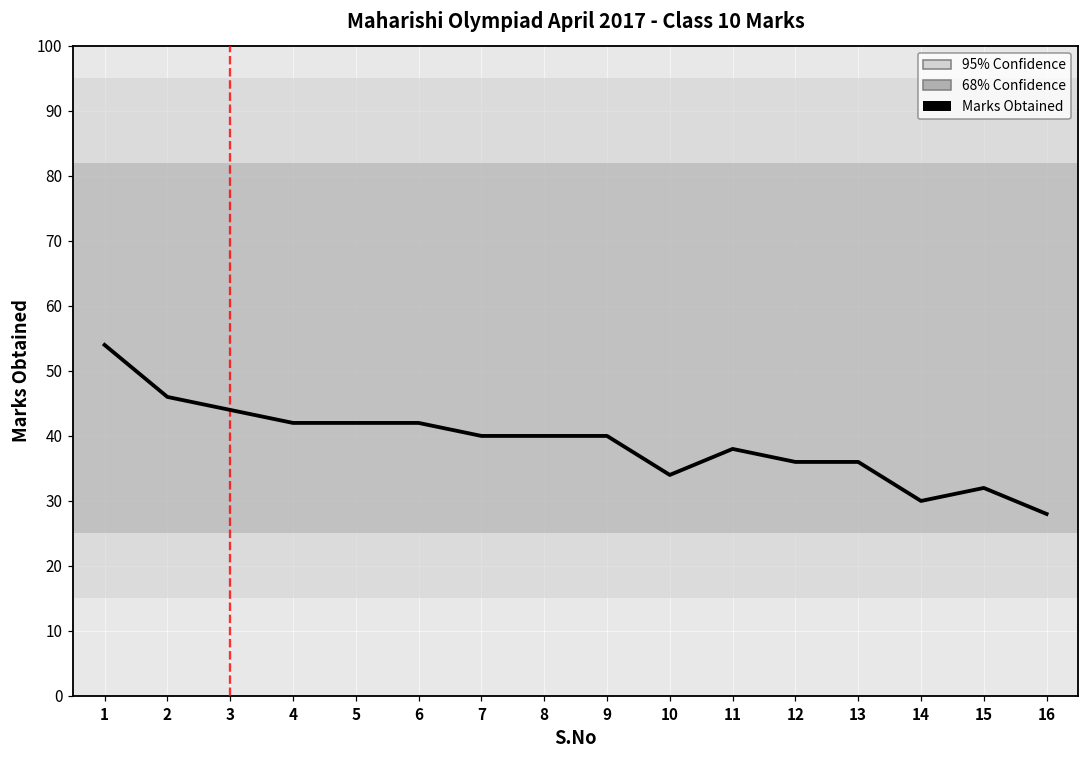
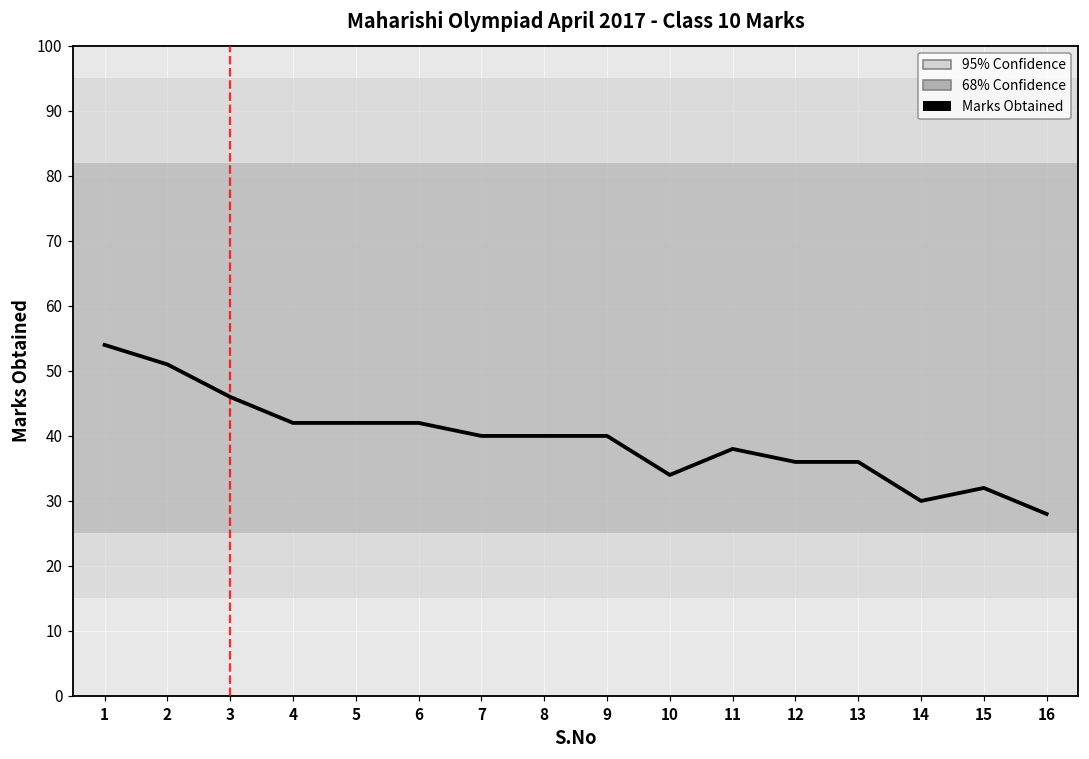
  {
    "1": 54,
-   "2": 46,
-   "3": 44,
+   "2": 51,
+   "3": 46,
    "4": 42,
    "5": 42,
    "6": 42,
    "7": 40,
    "8": 40,
    "9": 40,
    "10": 34,
    "11": 38,
    "12": 36,
    "13": 36,
    "14": 30,
    "15": 32,
    "16": 28
  }
